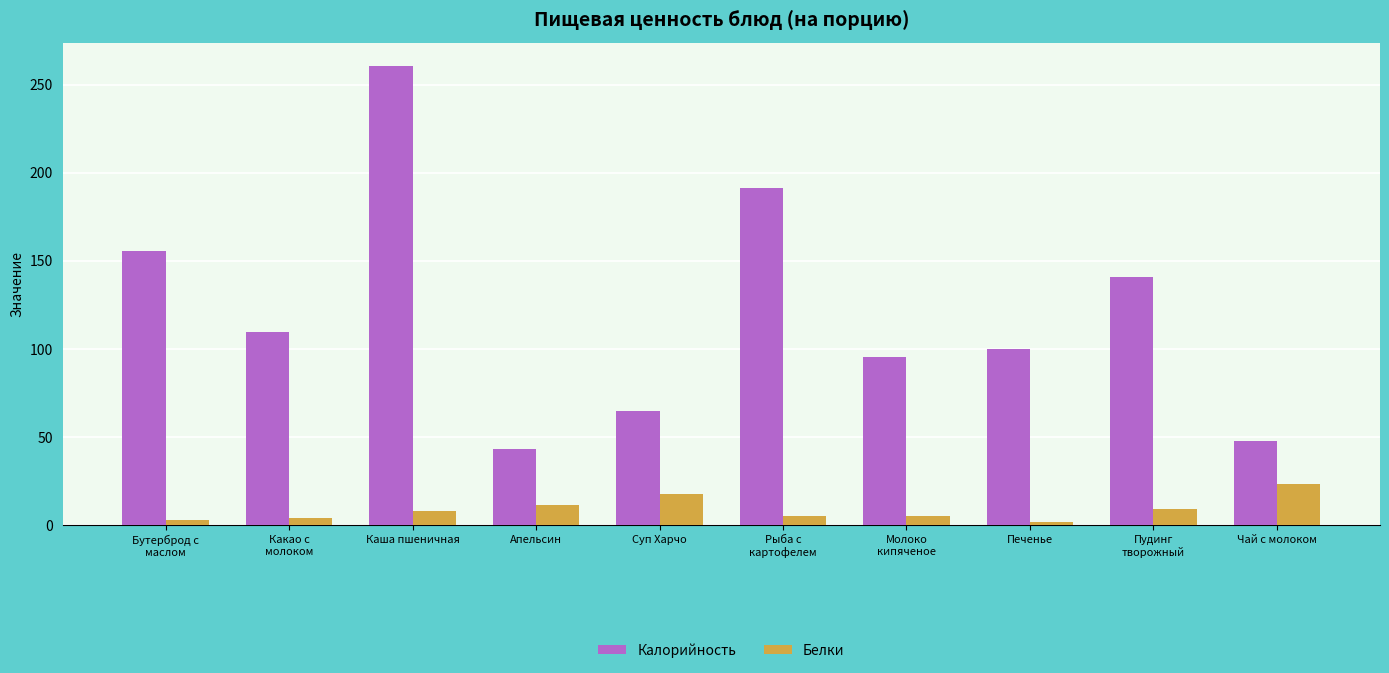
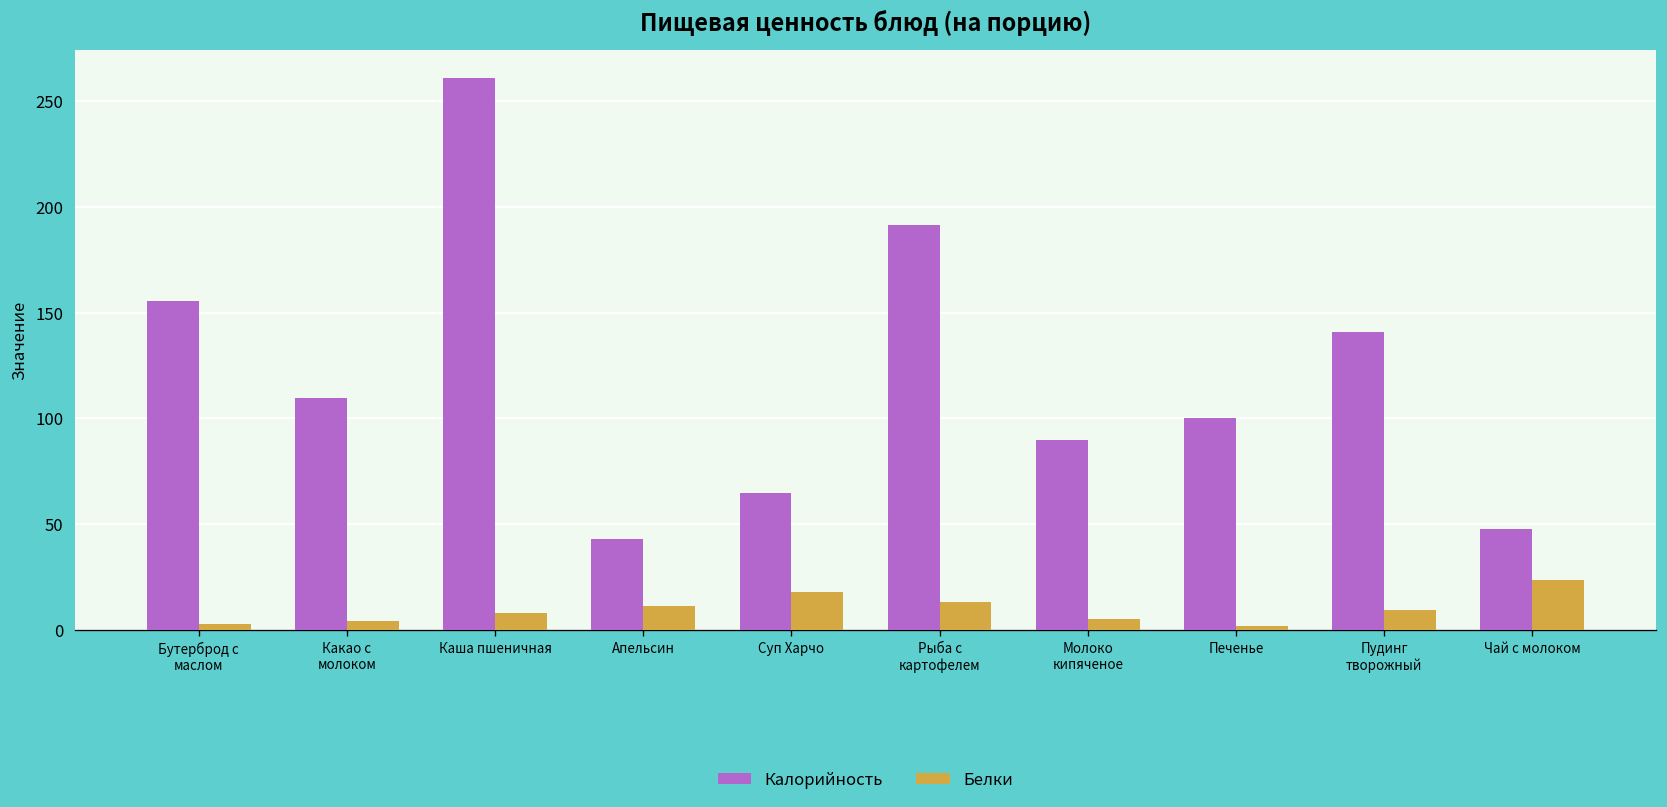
  {
    "Калорийность": {
      "Бутерброд с маслом": 155,
      "Какао с молоком": 109,
      "Каша пшеничная": 261,
      "Апельсин": 43,
      "Суп Харчо": 65,
      "Рыба с картофелем": 191,
-     "Молоко кипяченое": 95,
+     "Молоко кипяченое": 90,
      "Печенье": 100,
      "Пудинг творожный": 141,
      "Чай с молоком": 48
    },
    "Белки": {
      "Бутерброд с маслом": 3,
      "Какао с молоком": 4,
      "Каша пшеничная": 8,
      "Апельсин": 11,
      "Суп Харчо": 18,
-     "Рыба с картофелем": 5,
+     "Рыба с картофелем": 13,
      "Молоко кипяченое": 5,
      "Печенье": 2,
      "Пудинг творожный": 9,
      "Чай с молоком": 23
    }
  }
